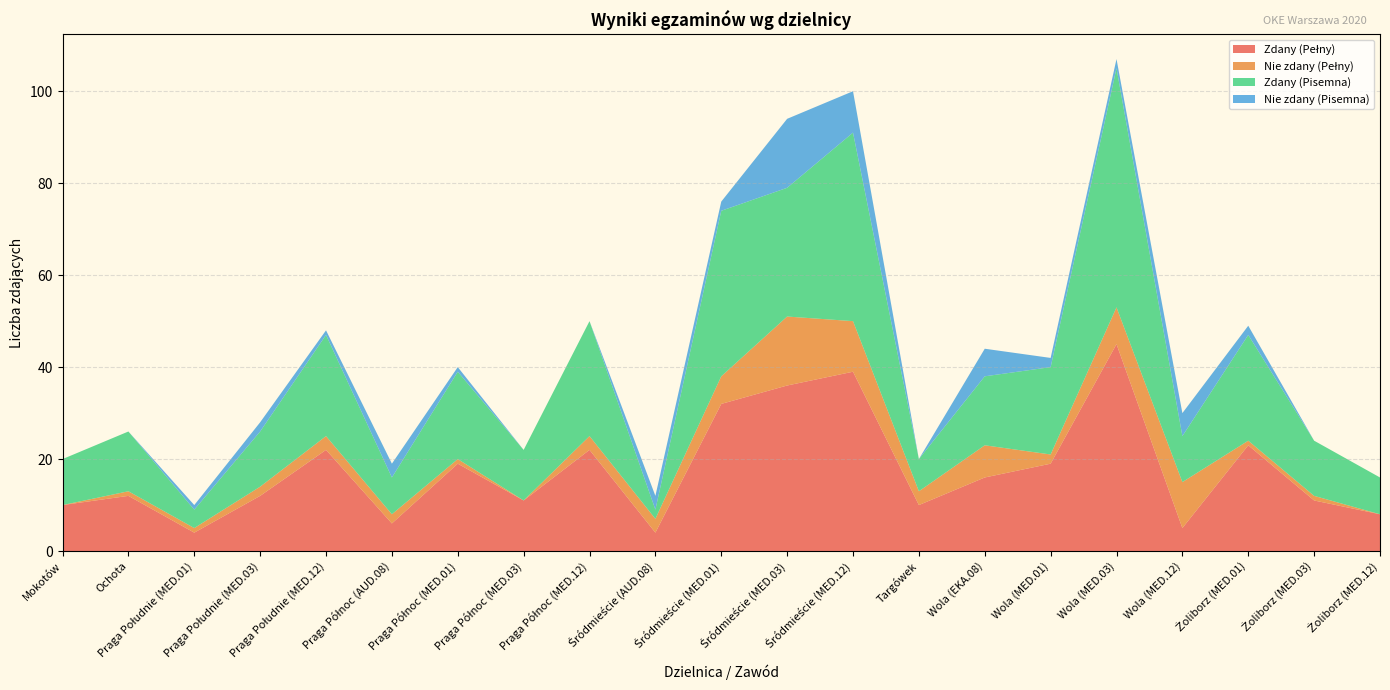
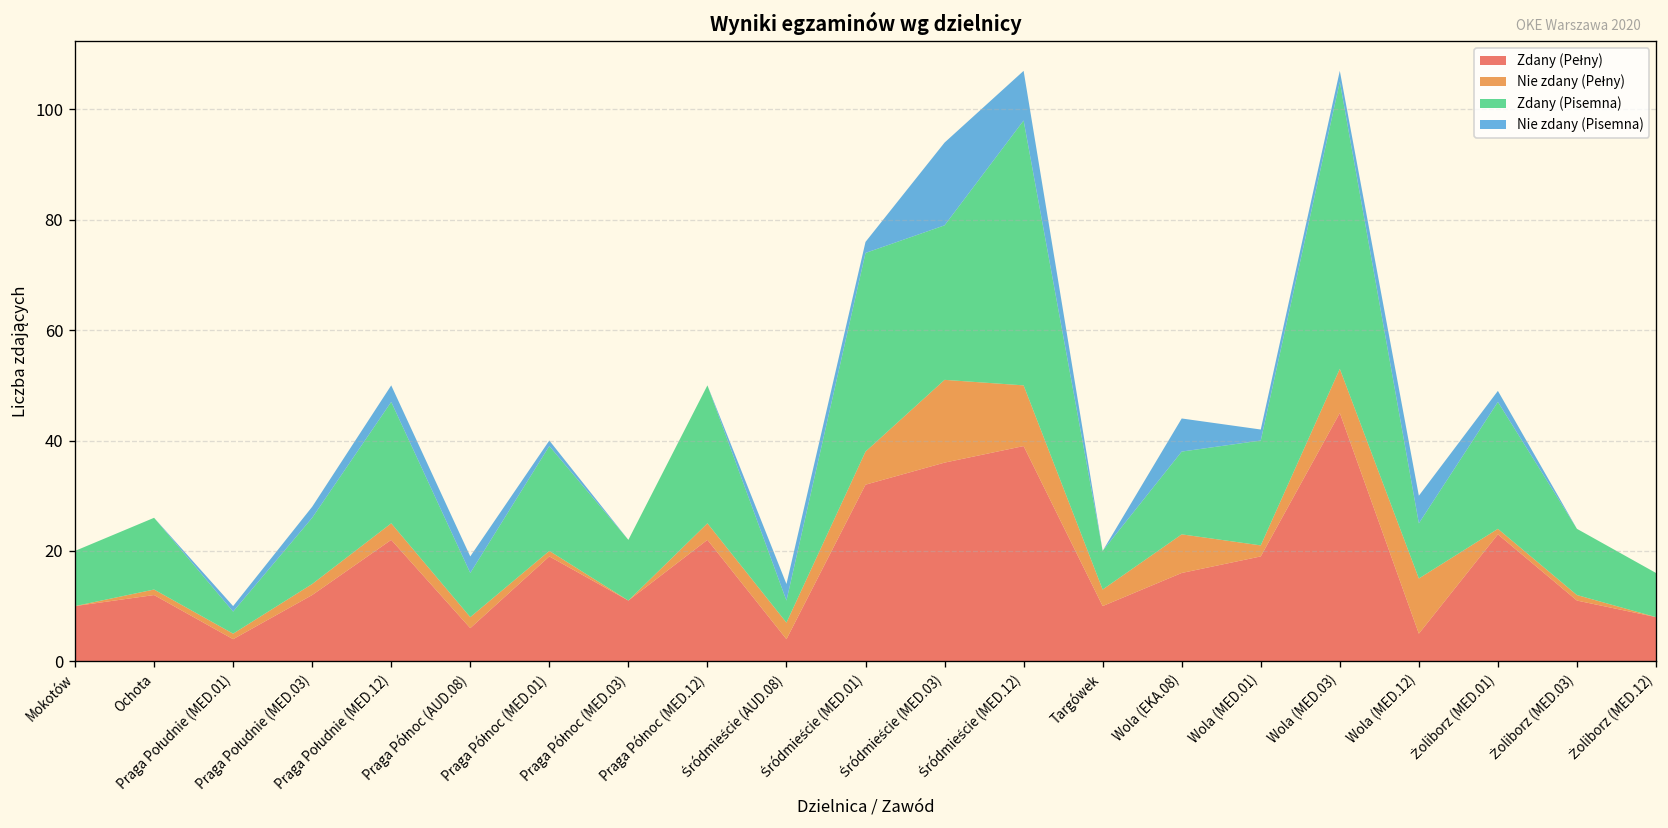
  {
    "Zdany (Pisemna)": {
      "Praga Południe (MED.01)": 4,
      "Praga Południe (MED.03)": 12,
      "Praga Południe (MED.12)": 22,
      "Praga Północ (AUD.08)": 8,
      "Praga Północ (MED.01)": 19,
-     "Śródmieście (AUD.08)": 2,
+     "Śródmieście (AUD.08)": 4,
      "Śródmieście (MED.01)": 36,
      "Śródmieście (MED.03)": 28,
-     "Śródmieście (MED.12)": 41,
+     "Śródmieście (MED.12)": 48,
      "Wola (EKA.08)": 15,
      "Wola (MED.01)": 19,
      "Wola (MED.03)": 52,
      "Wola (MED.12)": 10,
      "Żoliborz (MED.01)": 23
    },
    "Nie zdany (Pisemna)": {
      "Praga Południe (MED.01)": 1,
      "Praga Południe (MED.03)": 2,
-     "Praga Południe (MED.12)": 1,
+     "Praga Południe (MED.12)": 3,
      "Praga Północ (AUD.08)": 3,
      "Praga Północ (MED.01)": 1,
      "Śródmieście (AUD.08)": 3,
      "Śródmieście (MED.01)": 2,
      "Śródmieście (MED.03)": 15,
      "Śródmieście (MED.12)": 9,
      "Wola (EKA.08)": 6,
      "Wola (MED.01)": 2,
      "Wola (MED.03)": 2,
      "Wola (MED.12)": 5,
      "Żoliborz (MED.01)": 2
    }
  }
